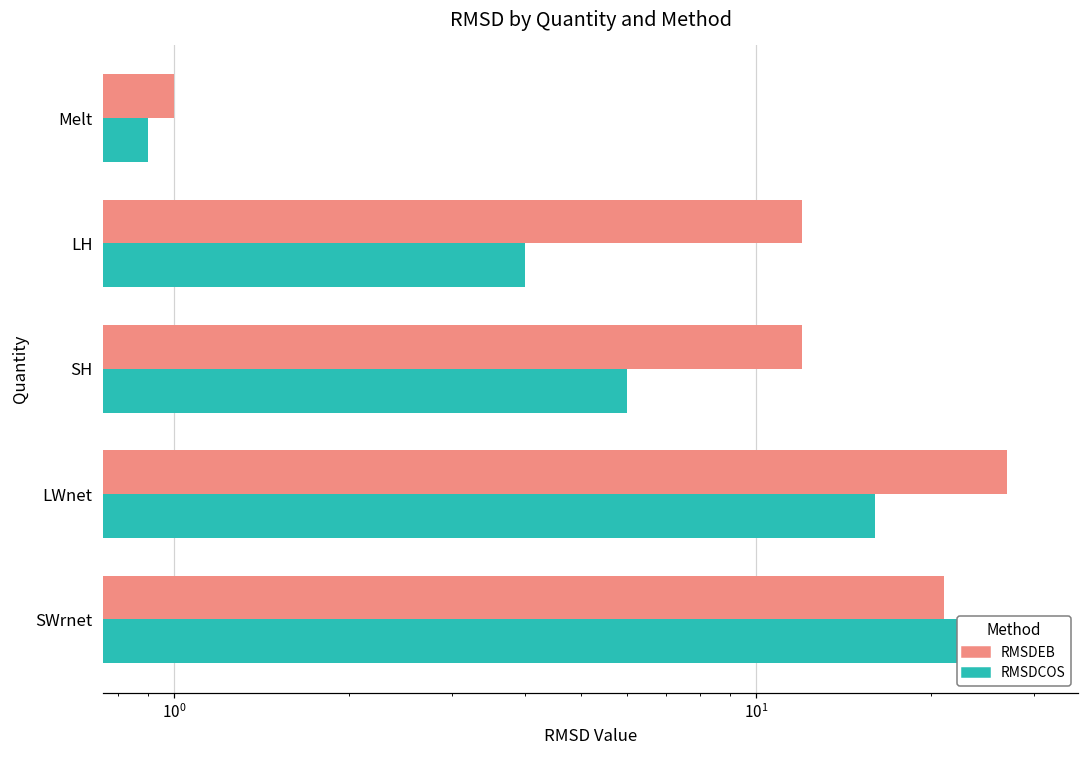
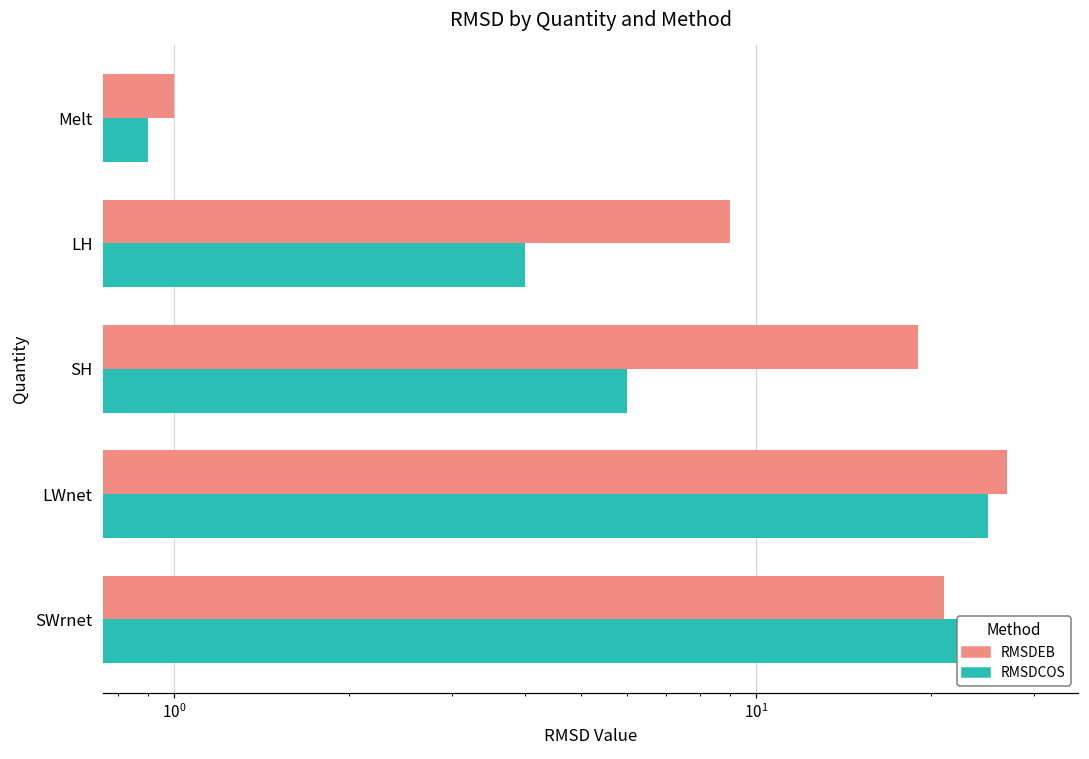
  {
    "RMSDEB": {
      "Melt": 1,
-     "LH": 12,
-     "SH": 12,
+     "LH": 9,
+     "SH": 19,
      "LWnet": 27,
      "SWrnet": 21
    },
    "RMSDCOS": {
      "Melt": 0.90,
      "LH": 4,
      "SH": 6,
-     "LWnet": 16
+     "LWnet": 25
    }
  }
